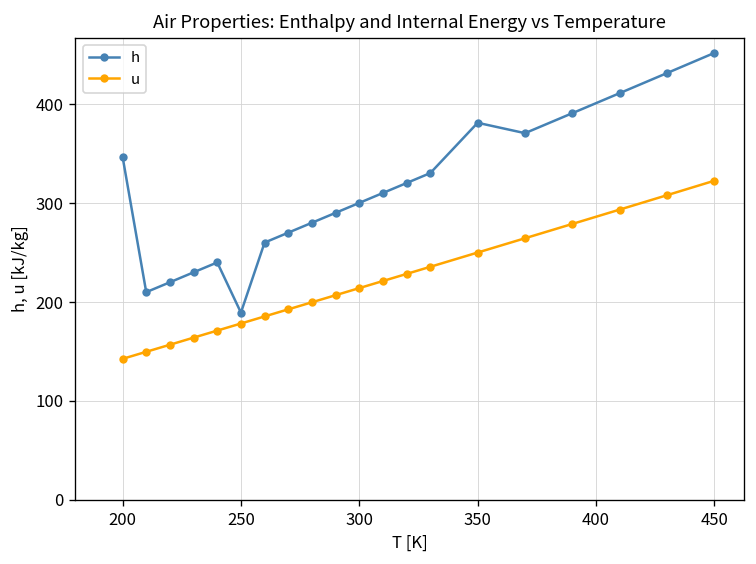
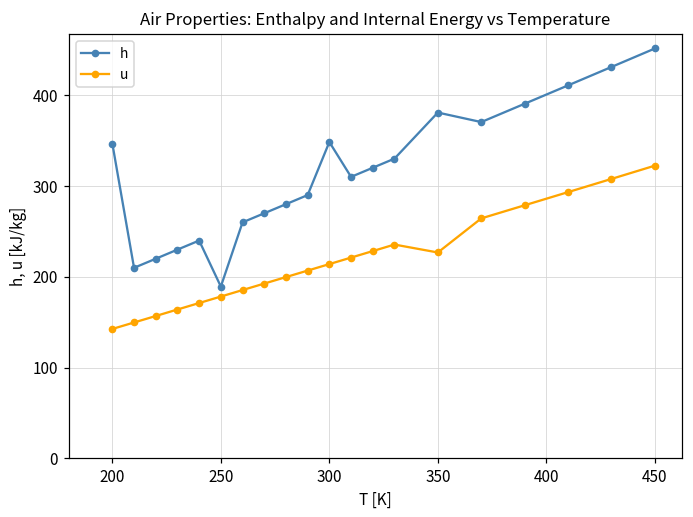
  {
    "h": {
      "200": 350,
      "250": 190,
-     "300": 300,
+     "300": 350,
      "350": 380,
      "450": 450
    },
    "u": {
      "200": 140,
      "250": 180,
      "300": 210,
-     "350": 250,
+     "350": 230,
      "450": 320
    }
  }
